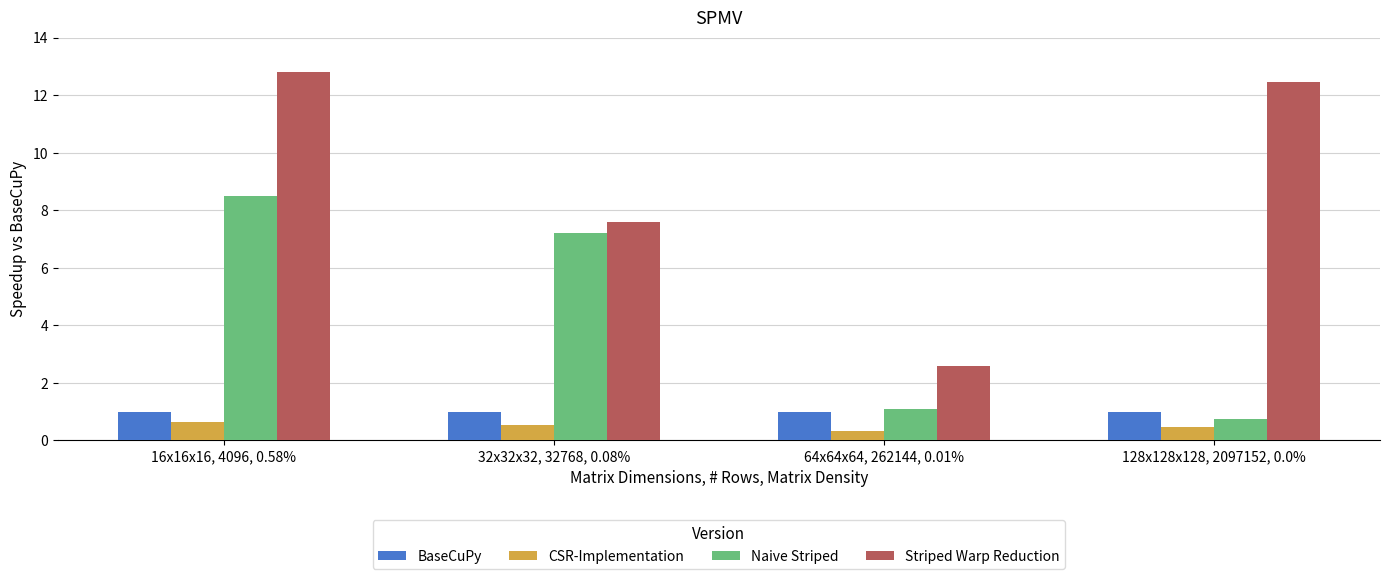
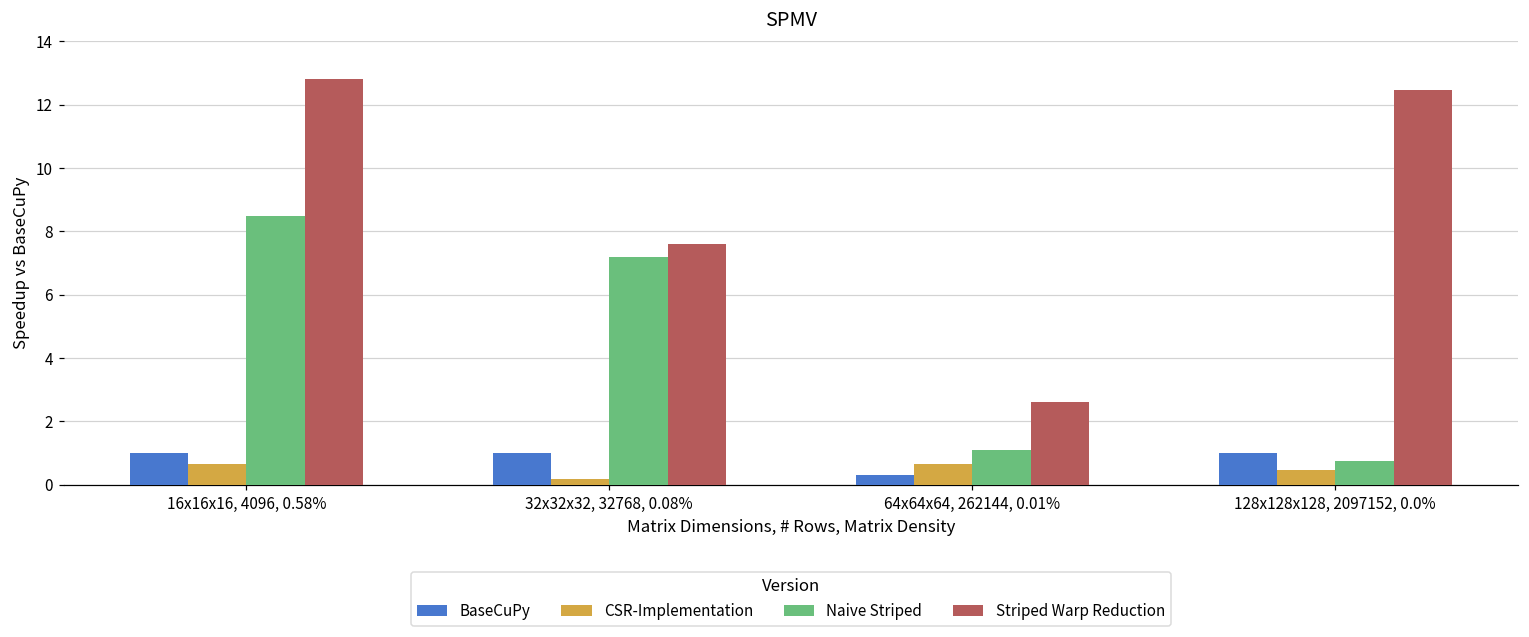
  {
    "BaseCuPy": {
      "16x16x16, 4096, 0.58%": 1.0,
      "32x32x32, 32768, 0.08%": 1.0,
-     "64x64x64, 262144, 0.01%": 1.0,
+     "64x64x64, 262144, 0.01%": 0.3,
      "128x128x128, 2097152, 0.0%": 1.0
    },
    "CSR-Implementation": {
      "16x16x16, 4096, 0.58%": 0.7,
-     "32x32x32, 32768, 0.08%": 0.6,
-     "64x64x64, 262144, 0.01%": 0.3,
+     "32x32x32, 32768, 0.08%": 0.2,
+     "64x64x64, 262144, 0.01%": 0.7,
      "128x128x128, 2097152, 0.0%": 0.5
    },
    "Naive Striped": {
      "16x16x16, 4096, 0.58%": 8.5,
      "32x32x32, 32768, 0.08%": 7.2,
      "64x64x64, 262144, 0.01%": 1.1,
      "128x128x128, 2097152, 0.0%": 0.8
    },
    "Striped Warp Reduction": {
      "16x16x16, 4096, 0.58%": 12.8,
      "32x32x32, 32768, 0.08%": 7.6,
      "64x64x64, 262144, 0.01%": 2.6,
      "128x128x128, 2097152, 0.0%": 12.5
    }
  }
